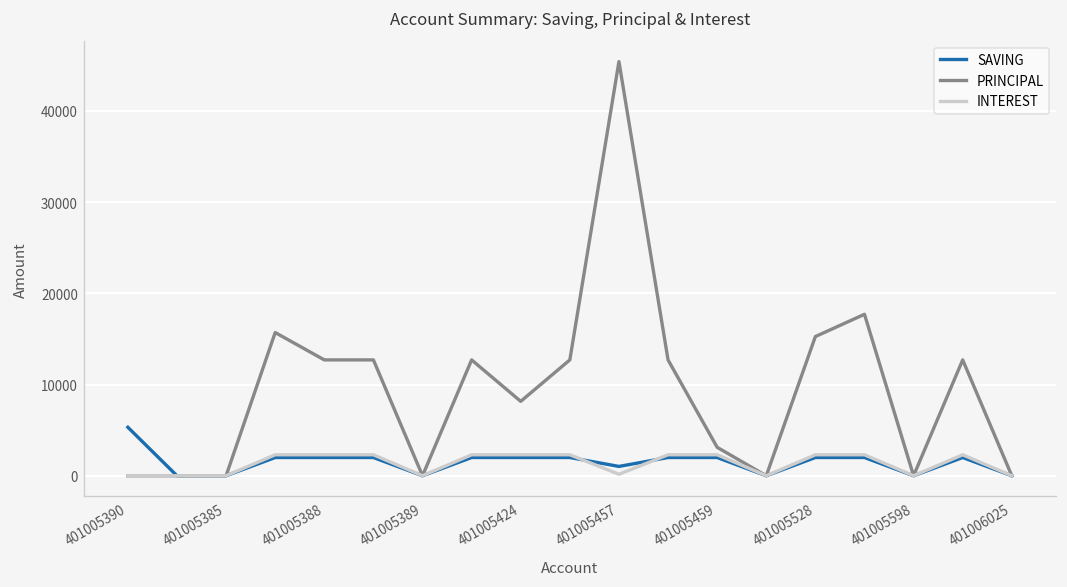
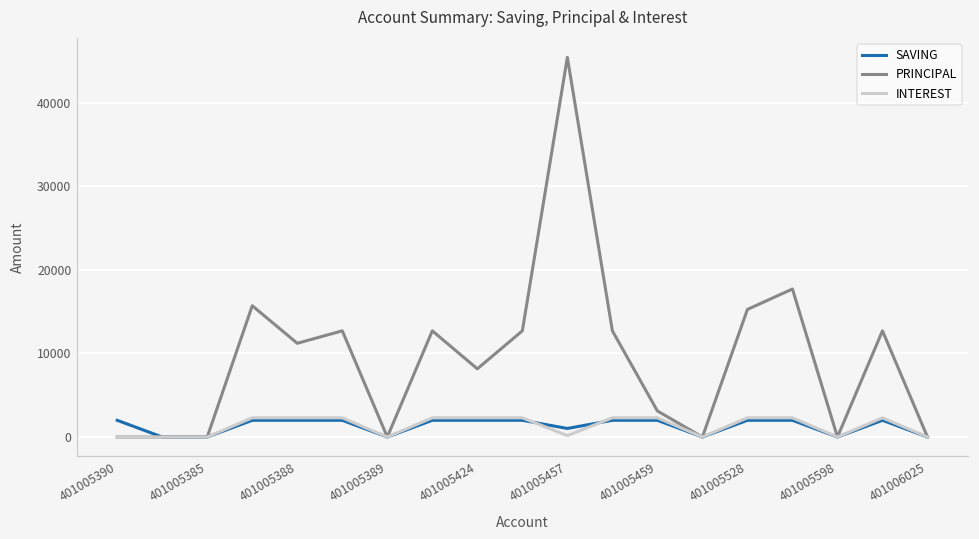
  {
    "SAVING": {
-     "401005390": 5000,
+     "401005390": 2000,
      "401005457": 1000
    },
    "PRINCIPAL": {
-     "401005388": 13000,
+     "401005388": 11000,
      "401005424": 8000,
      "401005457": 45000,
      "401005459": 3000,
      "401005528": 15000
    },
    "INTEREST": {
      "401005457": 0
    }
  }
